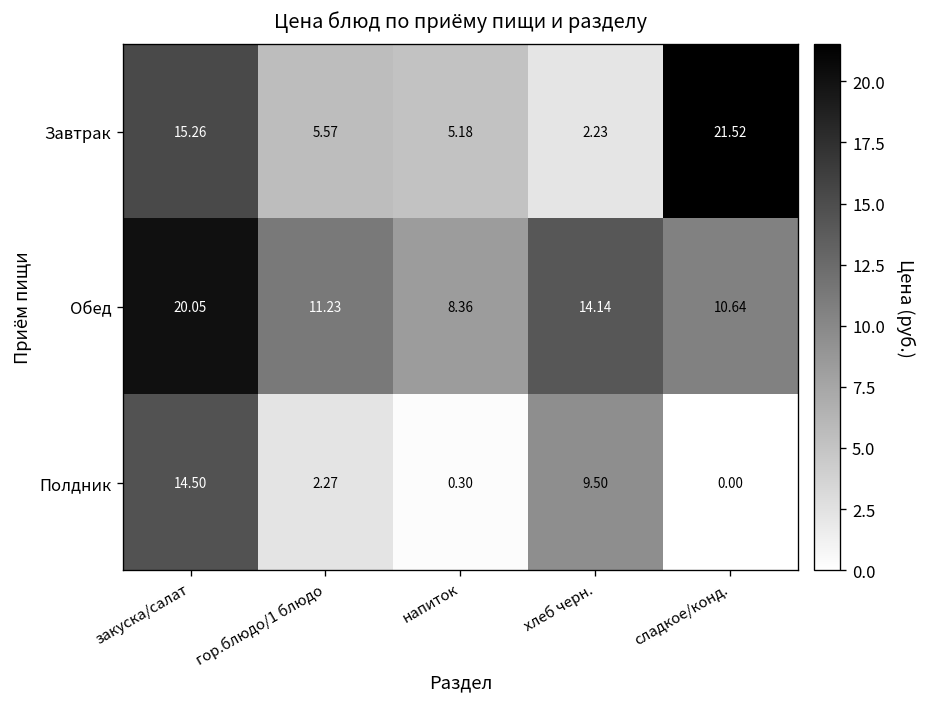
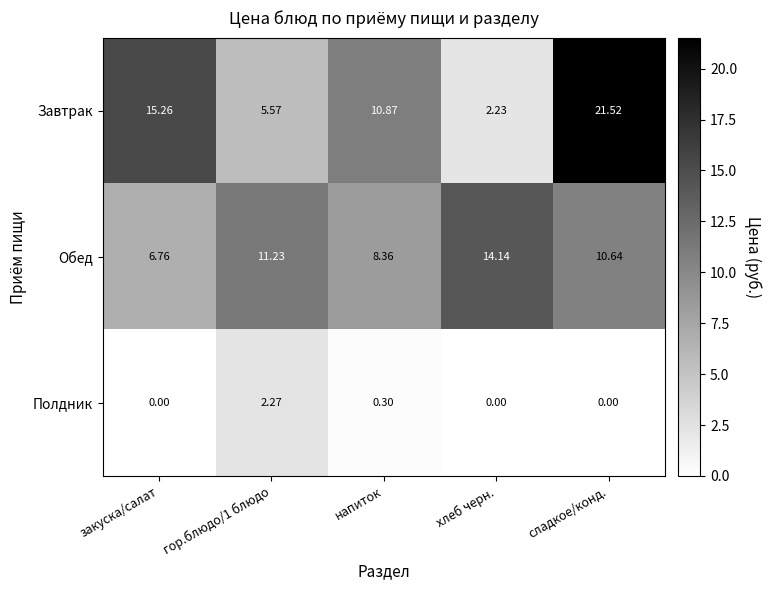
  {
    "Завтрак": {
      "закуска/салат": 15.26,
      "гор.блюдо/1 блюдо": 5.57,
-     "напиток": 5.18,
+     "напиток": 10.87,
      "хлеб черн.": 2.23,
      "сладкое/конд.": 21.52
    },
    "Обед": {
-     "закуска/салат": 20.05,
+     "закуска/салат": 6.76,
      "гор.блюдо/1 блюдо": 11.23,
      "напиток": 8.36,
      "хлеб черн.": 14.14,
      "сладкое/конд.": 10.64
    },
    "Полдник": {
-     "закуска/салат": 14.50,
+     "закуска/салат": 0.00,
      "гор.блюдо/1 блюдо": 2.27,
      "напиток": 0.30,
-     "хлеб черн.": 9.50,
+     "хлеб черн.": 0.00,
      "сладкое/конд.": 0.00
    }
  }
